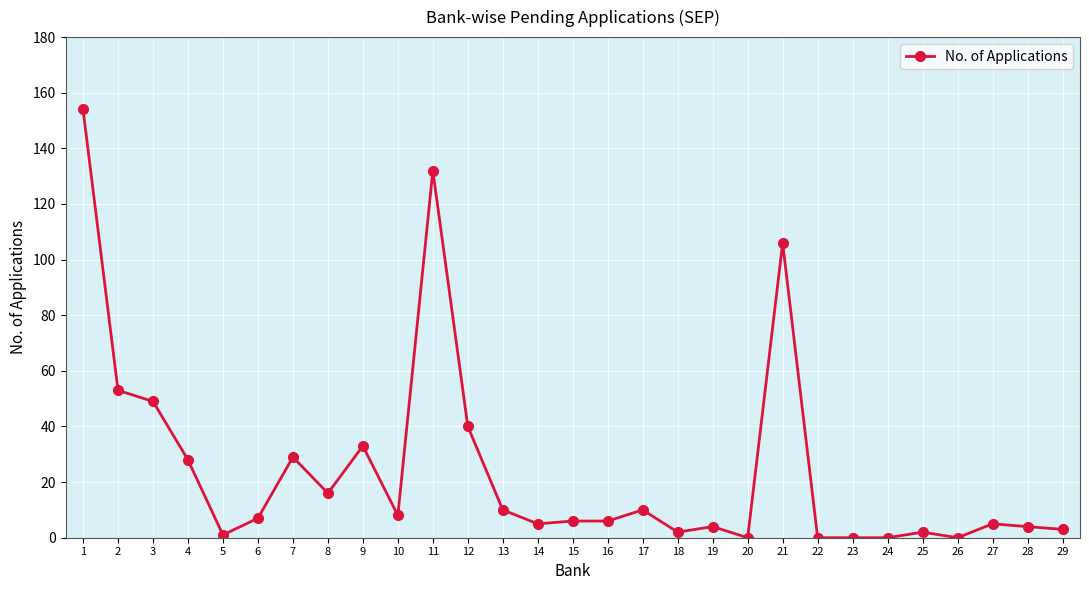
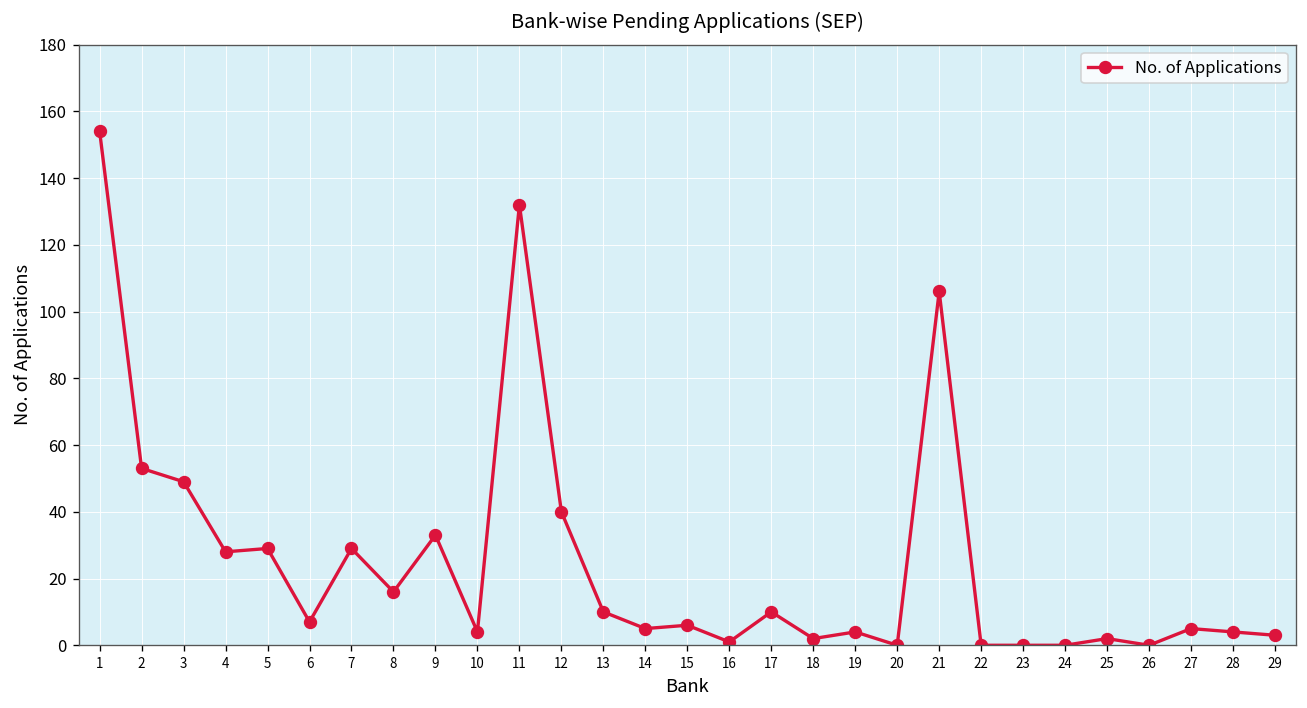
  {
    "1": 154,
    "2": 53,
    "3": 49,
    "4": 28,
-   "5": 1,
+   "5": 29,
    "6": 7,
    "7": 29,
    "8": 16,
    "9": 33,
-   "10": 8,
+   "10": 4,
    "11": 132,
    "12": 40,
    "13": 10,
    "14": 5,
    "15": 6,
-   "16": 6,
+   "16": 1,
    "17": 10,
    "18": 2,
    "19": 4,
    "20": 0,
    "21": 106,
    "22": 0,
    "23": 0,
    "24": 0,
    "25": 2,
    "26": 0,
    "27": 5,
    "28": 4,
    "29": 3
  }
